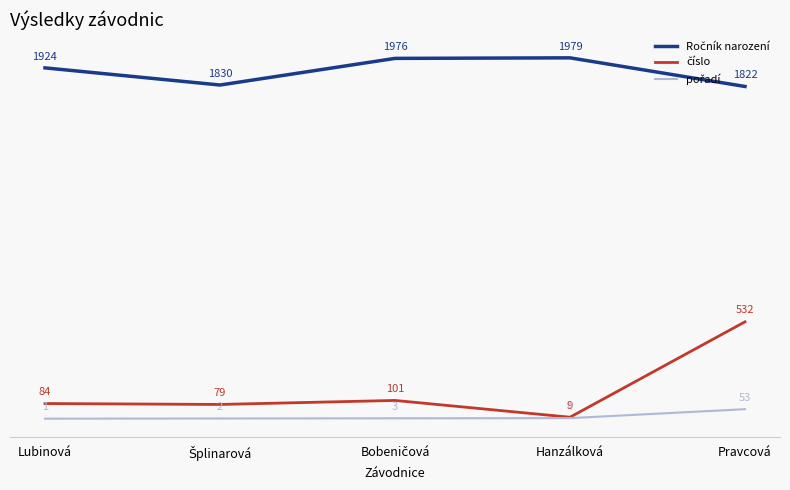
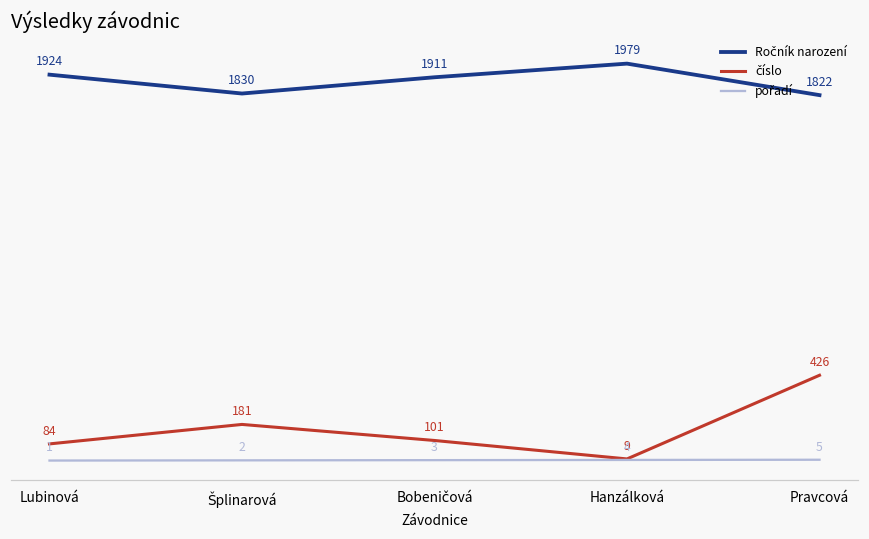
  {
    "Ročník narození": {
      "Lubinová": 1924,
      "Šplinarová": 1830,
-     "Bobeničová": 1976,
+     "Bobeničová": 1911,
      "Hanzálková": 1979,
      "Pravcová": 1822
    },
    "číslo": {
      "Lubinová": 84,
-     "Šplinarová": 79,
+     "Šplinarová": 181,
      "Bobeničová": 101,
-     "Pravcová": 532
+     "Pravcová": 426
    },
    "pořadí": {
-     "Pravcová": 53
+     "Pravcová": 5
    }
  }
